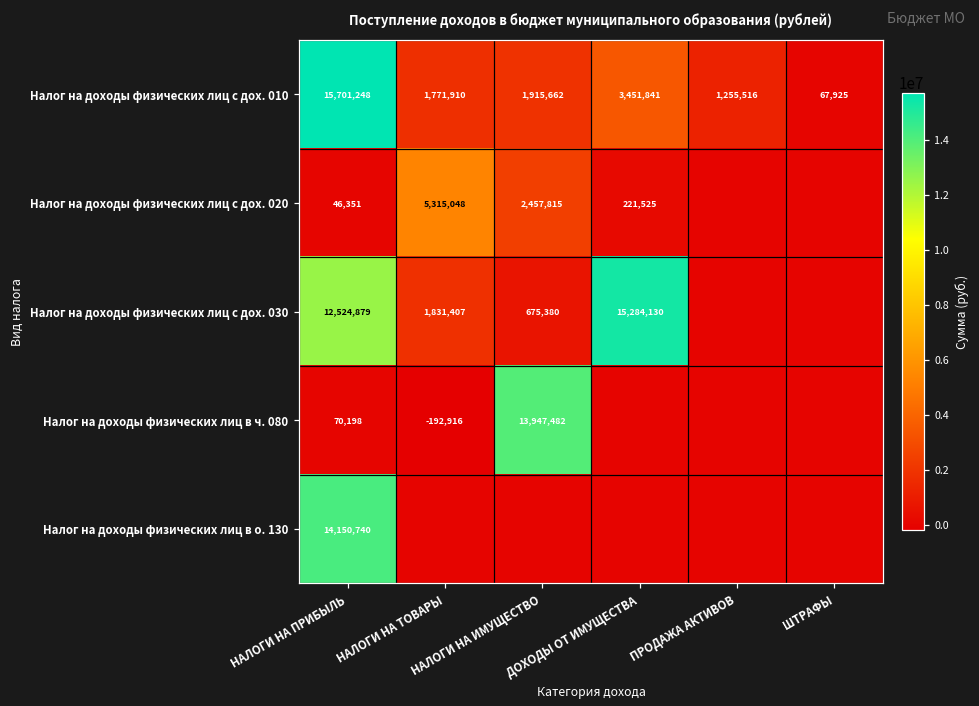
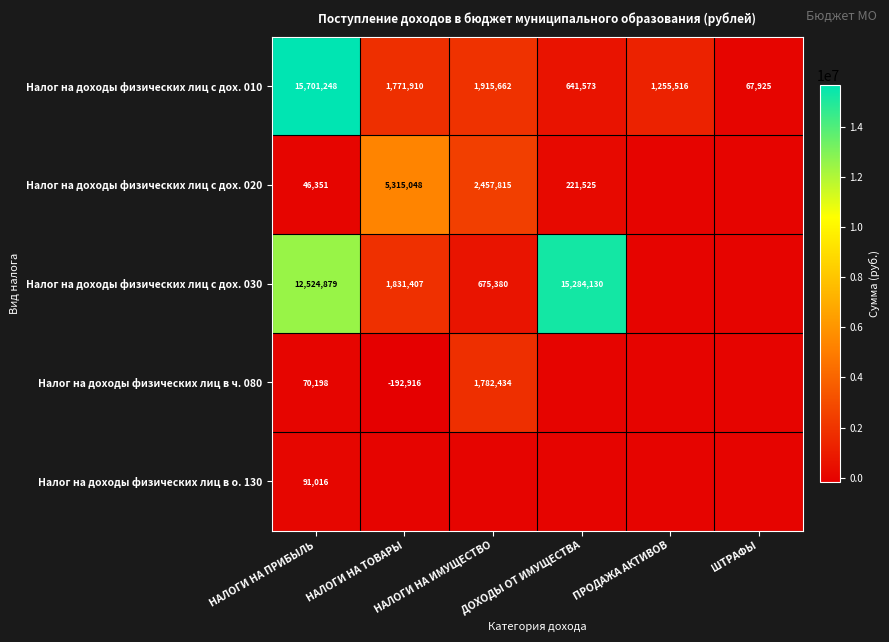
  {
    "Налог на доходы физических лиц с дох. 010": {
      "НАЛОГИ НА ПРИБЫЛЬ": "15,701,248",
      "НАЛОГИ НА ТОВАРЫ": "1,771,910",
      "НАЛОГИ НА ИМУЩЕСТВО": "1,915,662",
-     "ДОХОДЫ ОТ ИМУЩЕСТВА": "3,451,841",
+     "ДОХОДЫ ОТ ИМУЩЕСТВА": "641,573",
      "ПРОДАЖА АКТИВОВ": "1,255,516",
      "ШТРАФЫ": "67,925"
    },
    "Налог на доходы физических лиц с дох. 020": {
      "НАЛОГИ НА ПРИБЫЛЬ": "46,351",
      "НАЛОГИ НА ТОВАРЫ": "5,315,048",
      "НАЛОГИ НА ИМУЩЕСТВО": "2,457,815",
      "ДОХОДЫ ОТ ИМУЩЕСТВА": "221,525"
    },
    "Налог на доходы физических лиц с дох. 030": {
      "НАЛОГИ НА ПРИБЫЛЬ": "12,524,879",
      "НАЛОГИ НА ТОВАРЫ": "1,831,407",
      "НАЛОГИ НА ИМУЩЕСТВО": "675,380",
      "ДОХОДЫ ОТ ИМУЩЕСТВА": "15,284,130"
    },
    "Налог на доходы физических лиц в ч. 080": {
      "НАЛОГИ НА ПРИБЫЛЬ": "70,198",
      "НАЛОГИ НА ТОВАРЫ": "-192,916",
-     "НАЛОГИ НА ИМУЩЕСТВО": "13,947,482"
+     "НАЛОГИ НА ИМУЩЕСТВО": "1,782,434"
    },
    "Налог на доходы физических лиц в о. 130": {
-     "НАЛОГИ НА ПРИБЫЛЬ": "14,150,740"
+     "НАЛОГИ НА ПРИБЫЛЬ": "91,016"
    }
  }
